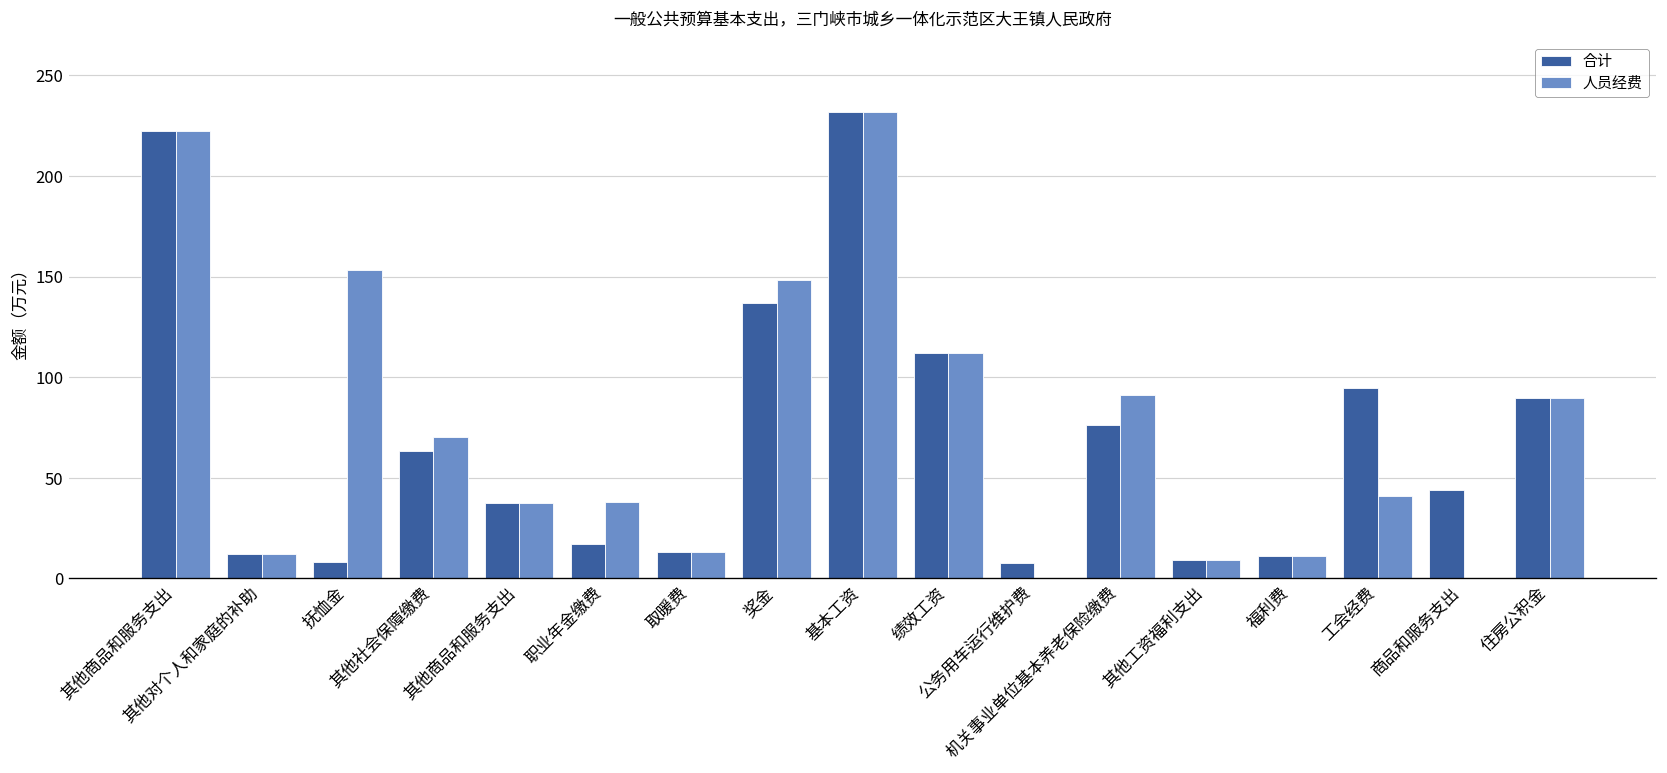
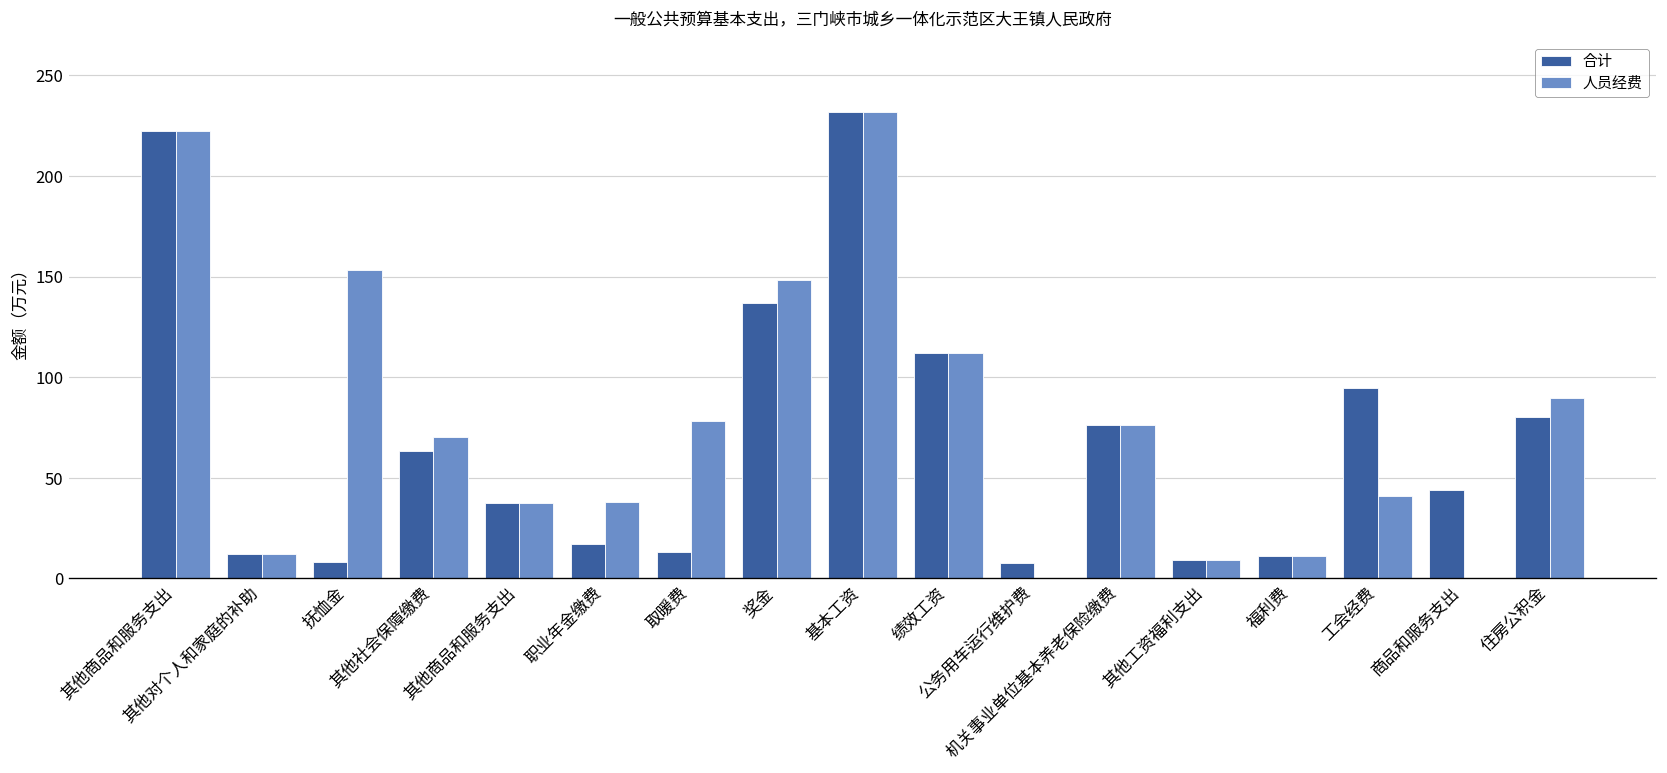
  {
    "合计": {
      "其他对个人和家庭的补助": 12,
      "抚恤金": 8,
      "其他社会保障缴费": 63,
      "职业年金缴费": 17,
      "取暖费": 13,
      "奖金": 137,
      "基本工资": 232,
      "绩效工资": 112,
      "公务用车运行维护费": 8,
      "机关事业单位基本养老保险缴费": 76,
      "其他工资福利支出": 9,
      "福利费": 11,
      "工会经费": 95,
      "商品和服务支出": 44,
-     "住房公积金": 90
+     "住房公积金": 80
    },
    "人员经费": {
      "其他对个人和家庭的补助": 12,
      "抚恤金": 153,
      "其他社会保障缴费": 70,
      "职业年金缴费": 38,
-     "取暖费": 13,
+     "取暖费": 78,
      "奖金": 149,
      "基本工资": 232,
      "绩效工资": 112,
      "公务用车运行维护费": 0,
-     "机关事业单位基本养老保险缴费": 91,
+     "机关事业单位基本养老保险缴费": 76,
      "其他工资福利支出": 9,
      "福利费": 11,
      "工会经费": 41,
      "商品和服务支出": 0,
      "住房公积金": 90
    }
  }
